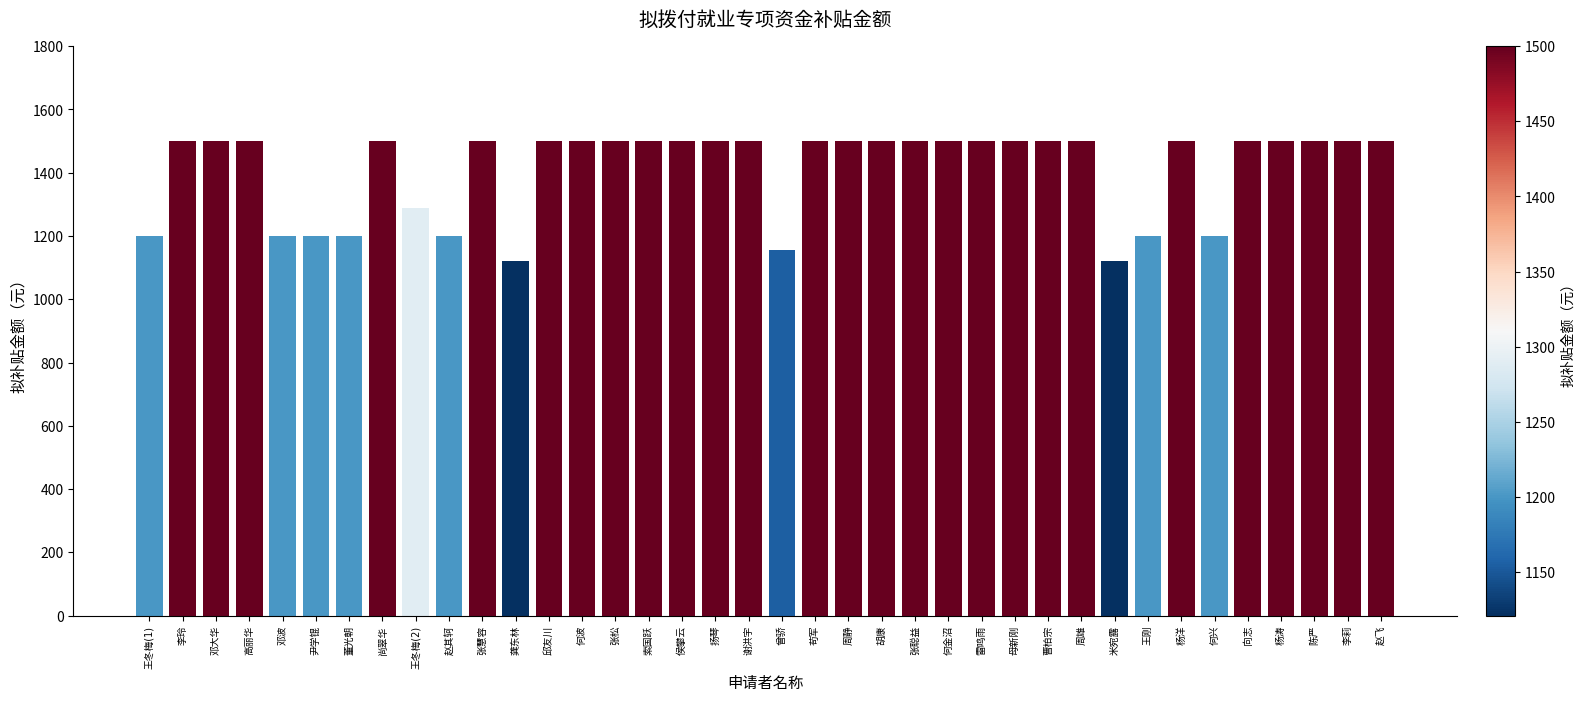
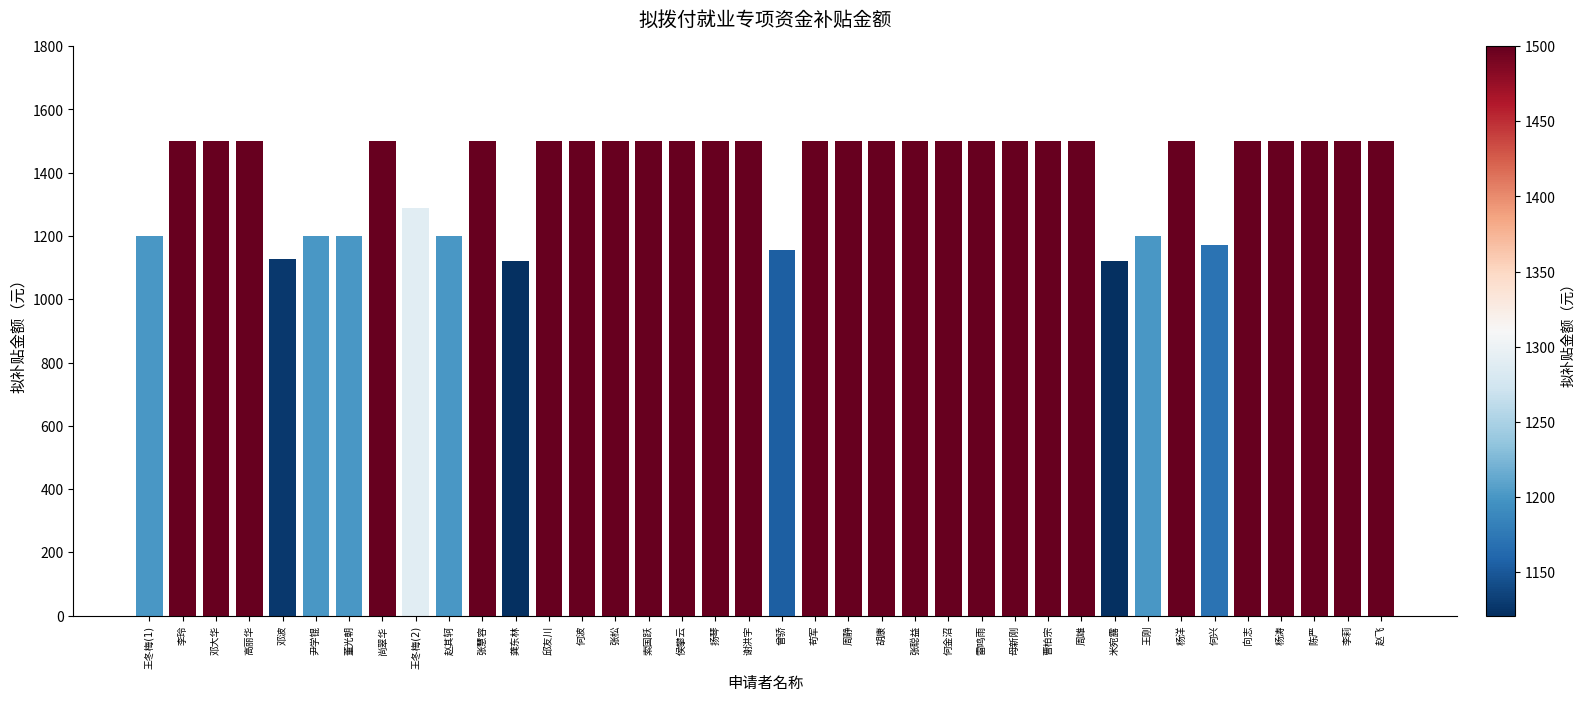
  {
    "王冬梅(1)": 1200,
    "李玲": 1500,
    "邓大华": 1500,
    "高丽华": 1500,
-   "邓波": 1200,
+   "邓波": 1130,
    "尹学锟": 1200,
    "董光朝": 1200,
    "尚翠华": 1500,
    "王冬梅(2)": 1290,
    "赵其轲": 1200,
    "张慧容": 1500,
    "龚东林": 1120,
    "邱友川": 1500,
    "何波": 1500,
    "张松": 1500,
    "索国跃": 1500,
    "侯攀云": 1500,
    "扬琴": 1500,
    "谢洪宇": 1500,
    "曾骄": 1160,
    "苟军": 1500,
    "周静": 1500,
    "胡康": 1500,
    "张聪益": 1500,
    "何金沼": 1500,
    "雷鸣雨": 1500,
    "母新刚": 1500,
    "曹柏宗": 1500,
    "周雄": 1500,
    "米宛露": 1120,
    "王刚": 1200,
    "杨洋": 1500,
-   "何兴": 1200,
+   "何兴": 1170,
    "向志": 1500,
    "杨涛": 1500,
    "陈严": 1500,
    "李莉": 1500,
    "赵飞": 1500
  }
